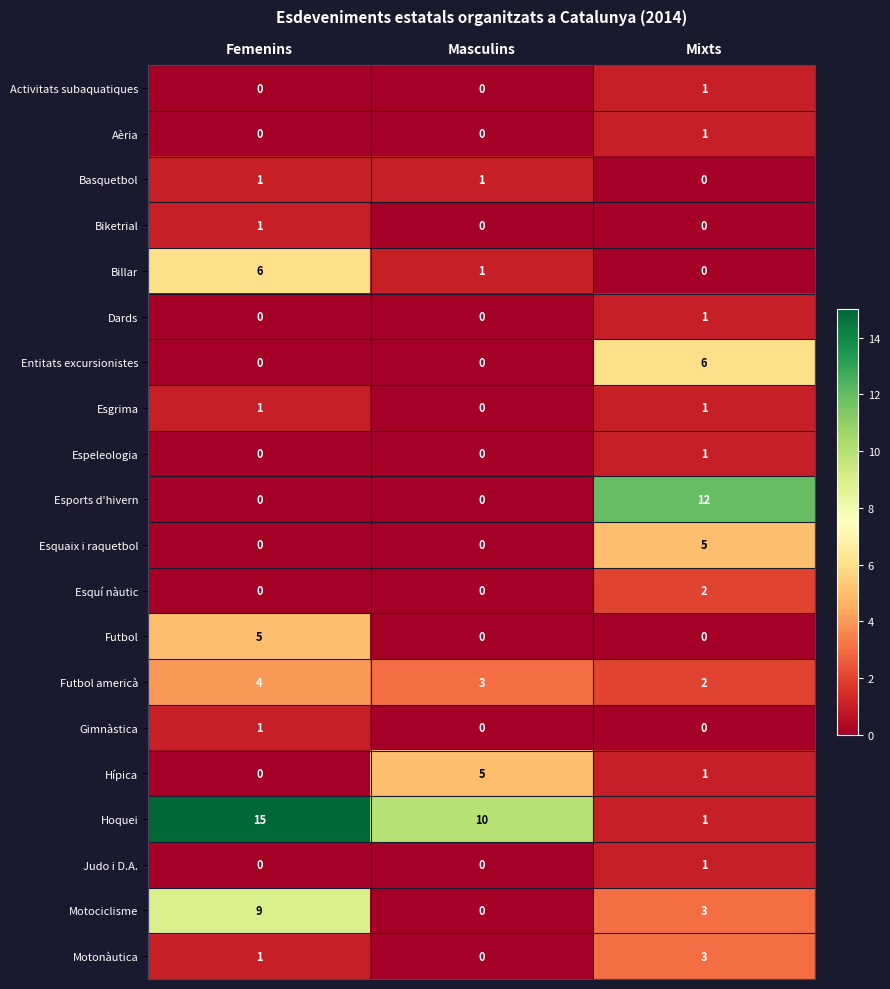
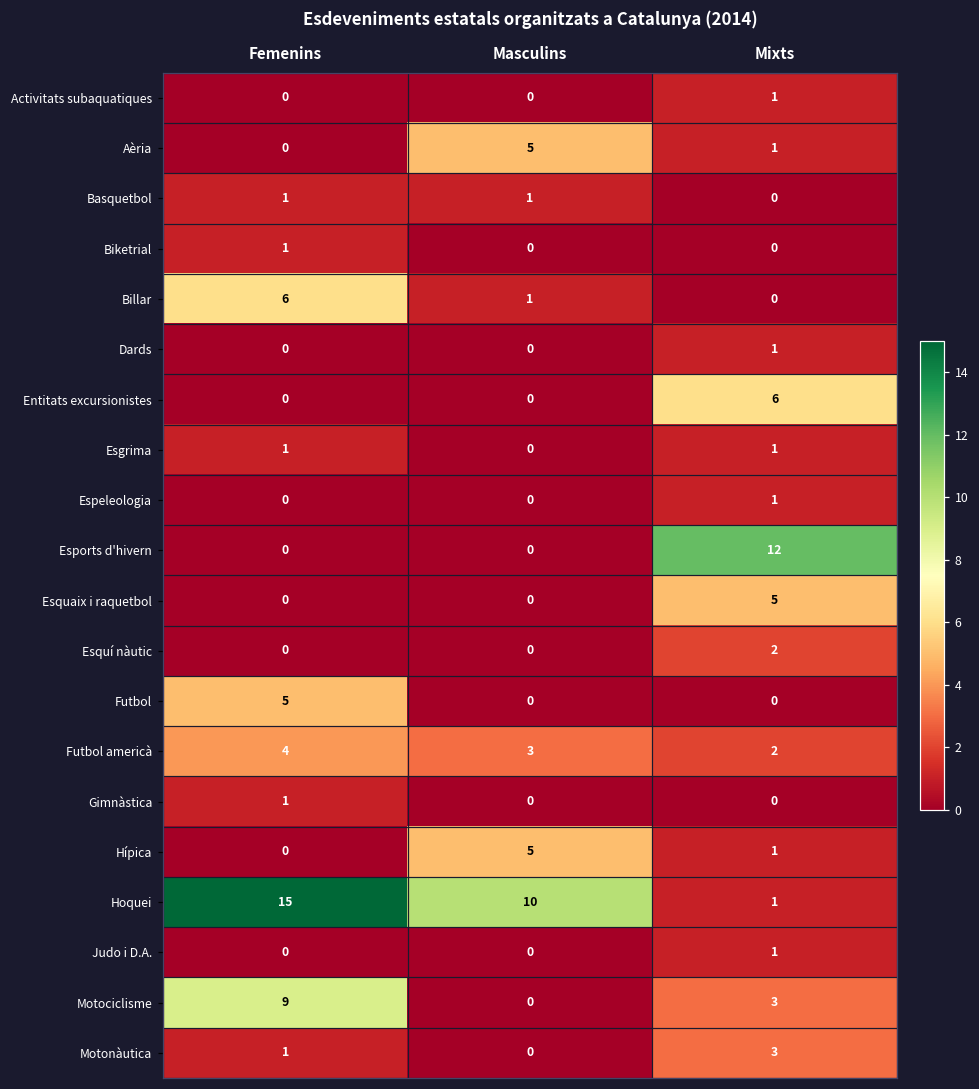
  {
    "Activitats subaquatiques": {
      "Femenins": 0,
      "Masculins": 0,
      "Mixts": 1
    },
    "Aèria": {
      "Femenins": 0,
-     "Masculins": 0,
+     "Masculins": 5,
      "Mixts": 1
    },
    "Basquetbol": {
      "Femenins": 1,
      "Masculins": 1,
      "Mixts": 0
    },
    "Biketrial": {
      "Femenins": 1,
      "Masculins": 0,
      "Mixts": 0
    },
    "Billar": {
      "Femenins": 6,
      "Masculins": 1,
      "Mixts": 0
    },
    "Dards": {
      "Femenins": 0,
      "Masculins": 0,
      "Mixts": 1
    },
    "Entitats excursionistes": {
      "Femenins": 0,
      "Masculins": 0,
      "Mixts": 6
    },
    "Esgrima": {
      "Femenins": 1,
      "Masculins": 0,
      "Mixts": 1
    },
    "Espeleologia": {
      "Femenins": 0,
      "Masculins": 0,
      "Mixts": 1
    },
    "Esports d'hivern": {
      "Femenins": 0,
      "Masculins": 0,
      "Mixts": 12
    },
    "Esquaix i raquetbol": {
      "Femenins": 0,
      "Masculins": 0,
      "Mixts": 5
    },
    "Esquí nàutic": {
      "Femenins": 0,
      "Masculins": 0,
      "Mixts": 2
    },
    "Futbol": {
      "Femenins": 5,
      "Masculins": 0,
      "Mixts": 0
    },
    "Futbol americà": {
      "Femenins": 4,
      "Masculins": 3,
      "Mixts": 2
    },
    "Gimnàstica": {
      "Femenins": 1,
      "Masculins": 0,
      "Mixts": 0
    },
    "Hípica": {
      "Femenins": 0,
      "Masculins": 5,
      "Mixts": 1
    },
    "Hoquei": {
      "Femenins": 15,
      "Masculins": 10,
      "Mixts": 1
    },
    "Judo i D.A.": {
      "Femenins": 0,
      "Masculins": 0,
      "Mixts": 1
    },
    "Motociclisme": {
      "Femenins": 9,
      "Masculins": 0,
      "Mixts": 3
    },
    "Motonàutica": {
      "Femenins": 1,
      "Masculins": 0,
      "Mixts": 3
    }
  }
